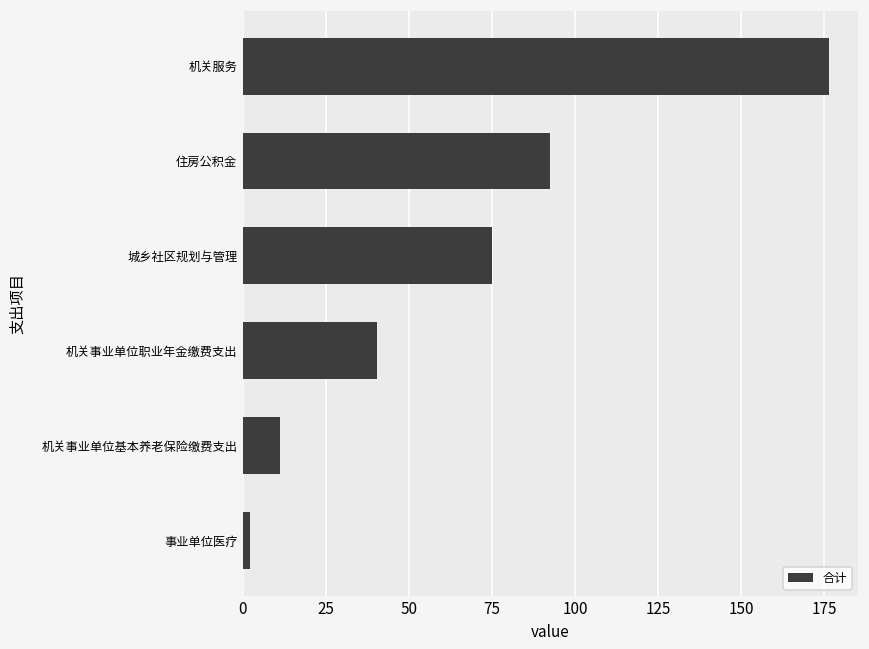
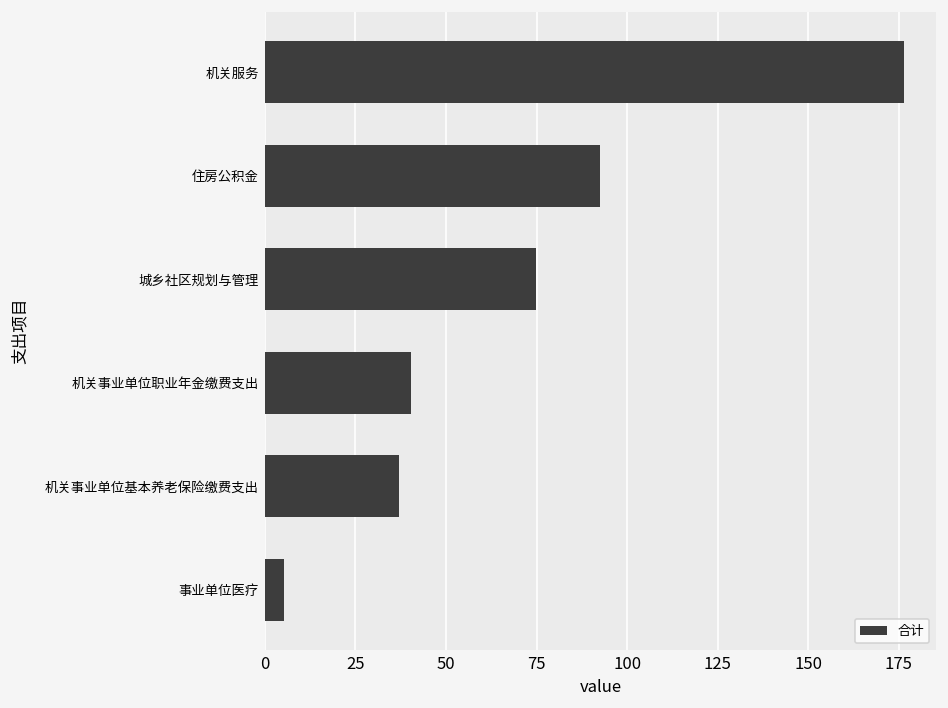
  {
    "机关服务": 176,
    "住房公积金": 92,
    "城乡社区规划与管理": 75,
    "机关事业单位职业年金缴费支出": 40,
-   "机关事业单位基本养老保险缴费支出": 11,
-   "事业单位医疗": 2
+   "机关事业单位基本养老保险缴费支出": 37,
+   "事业单位医疗": 5
  }
